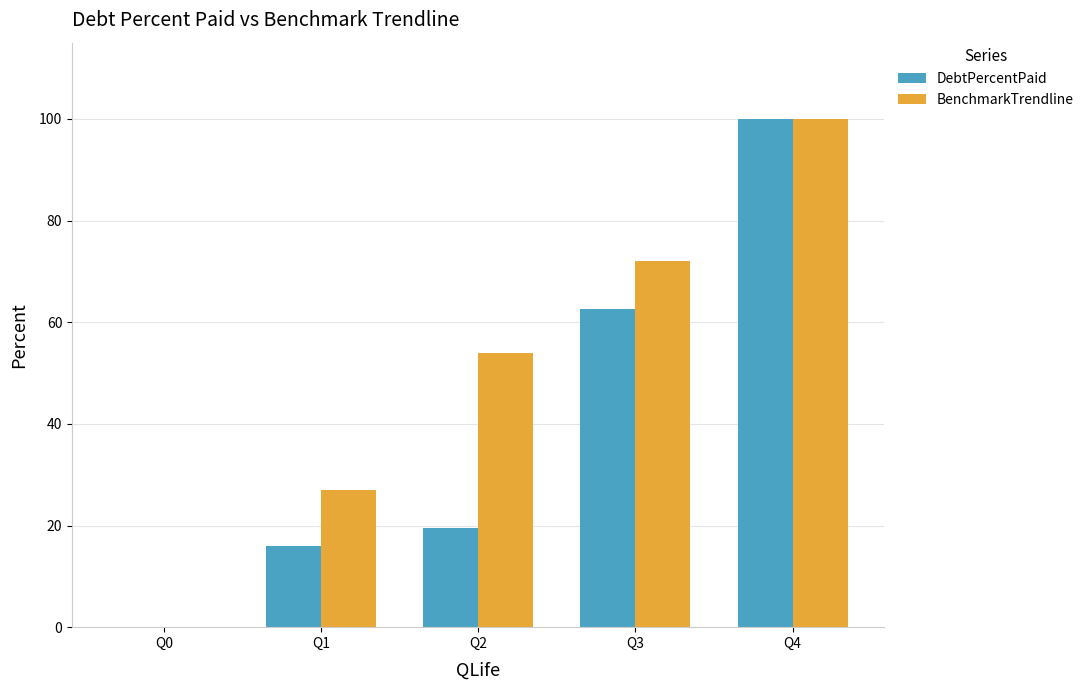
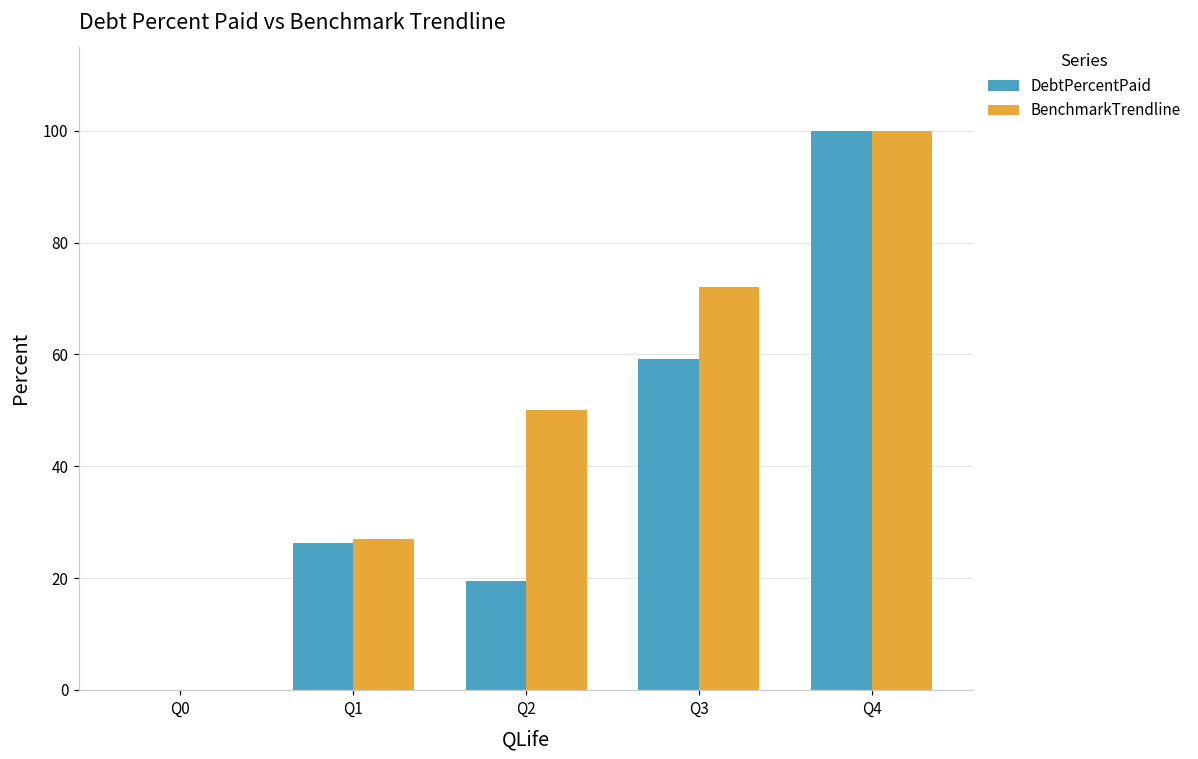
  {
    "DebtPercentPaid": {
      "Q0": 0,
-     "Q1": 16,
+     "Q1": 26,
      "Q2": 20,
-     "Q3": 63,
+     "Q3": 59,
      "Q4": 100
    },
    "BenchmarkTrendline": {
      "Q0": 0,
      "Q1": 27,
-     "Q2": 54,
+     "Q2": 50,
      "Q3": 72,
      "Q4": 100
    }
  }
